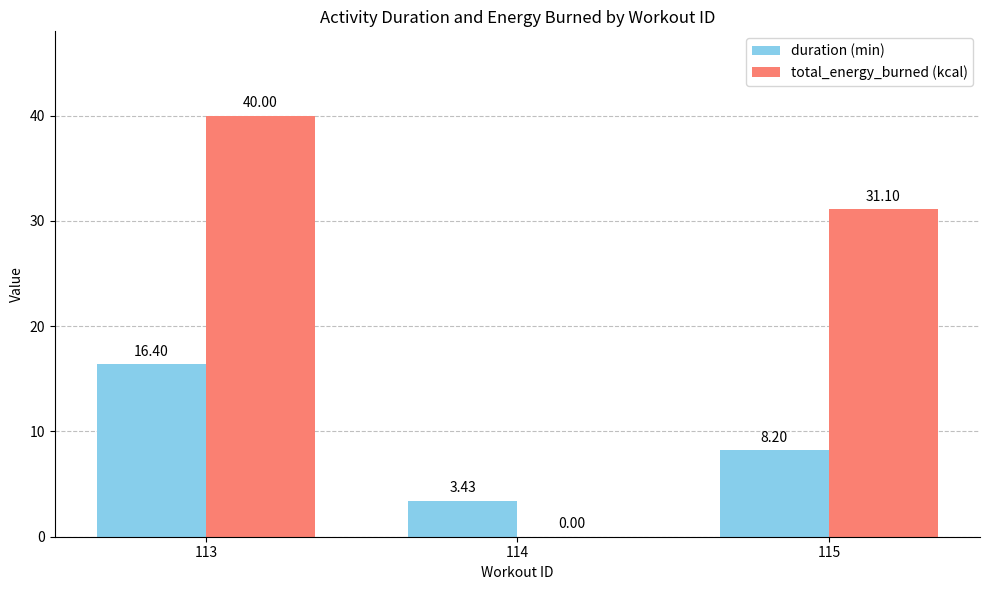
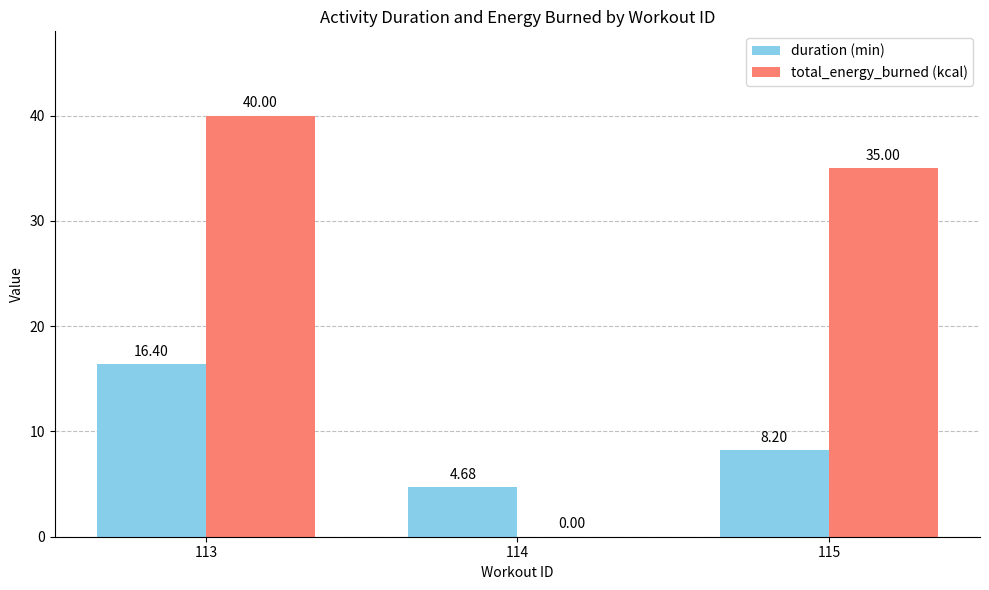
  {
    "duration (min)": {
      "113": 16.40,
-     "114": 3.43,
+     "114": 4.68,
      "115": 8.20
    },
    "total_energy_burned (kcal)": {
      "113": 40.00,
      "114": 0.00,
-     "115": 31.10
+     "115": 35.00
    }
  }
